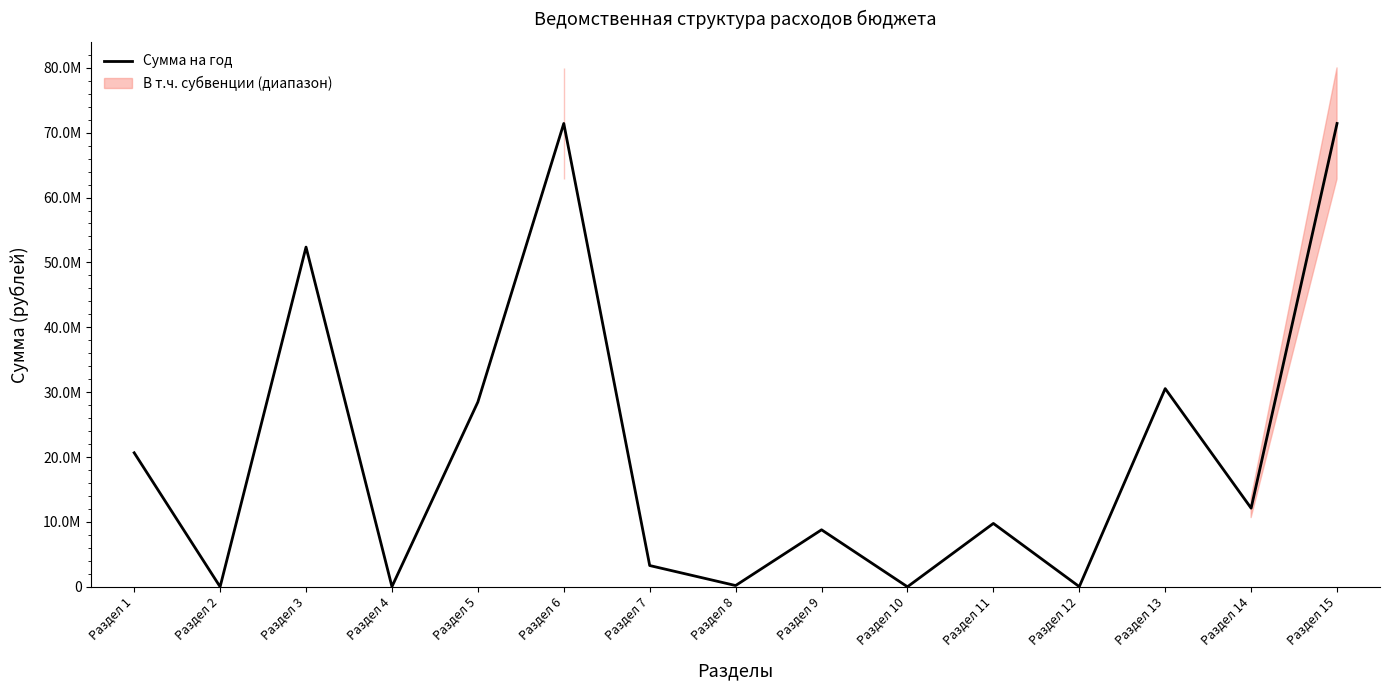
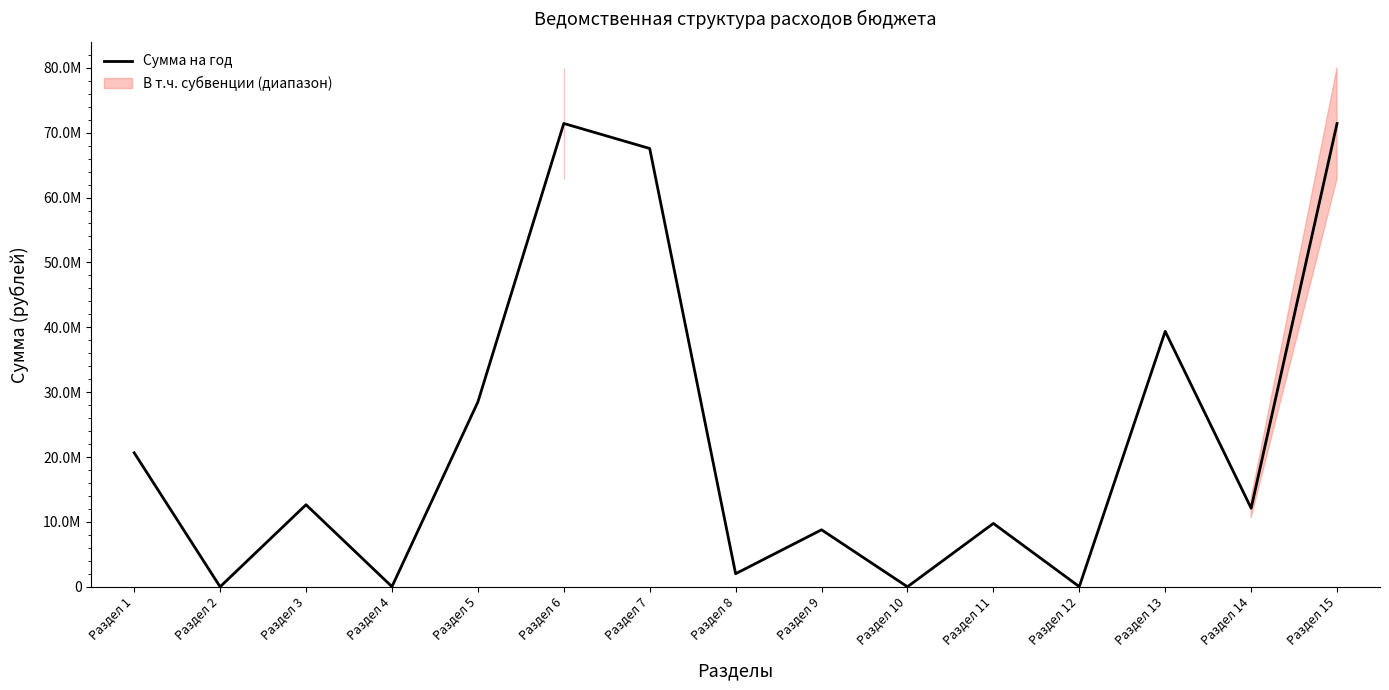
  {
    "Раздел 1": 21000000,
    "Раздел 2": 0,
-   "Раздел 3": 52000000,
+   "Раздел 3": 13000000,
    "Раздел 4": 0,
    "Раздел 5": 28000000,
    "Раздел 6": 71000000,
-   "Раздел 7": 3000000,
-   "Раздел 8": 0,
+   "Раздел 7": 68000000,
+   "Раздел 8": 2000000,
    "Раздел 9": 9000000,
    "Раздел 10": 0,
    "Раздел 11": 10000000,
    "Раздел 12": 0,
-   "Раздел 13": 31000000,
+   "Раздел 13": 39000000,
    "Раздел 14": 12000000,
    "Раздел 15": 71000000
  }
